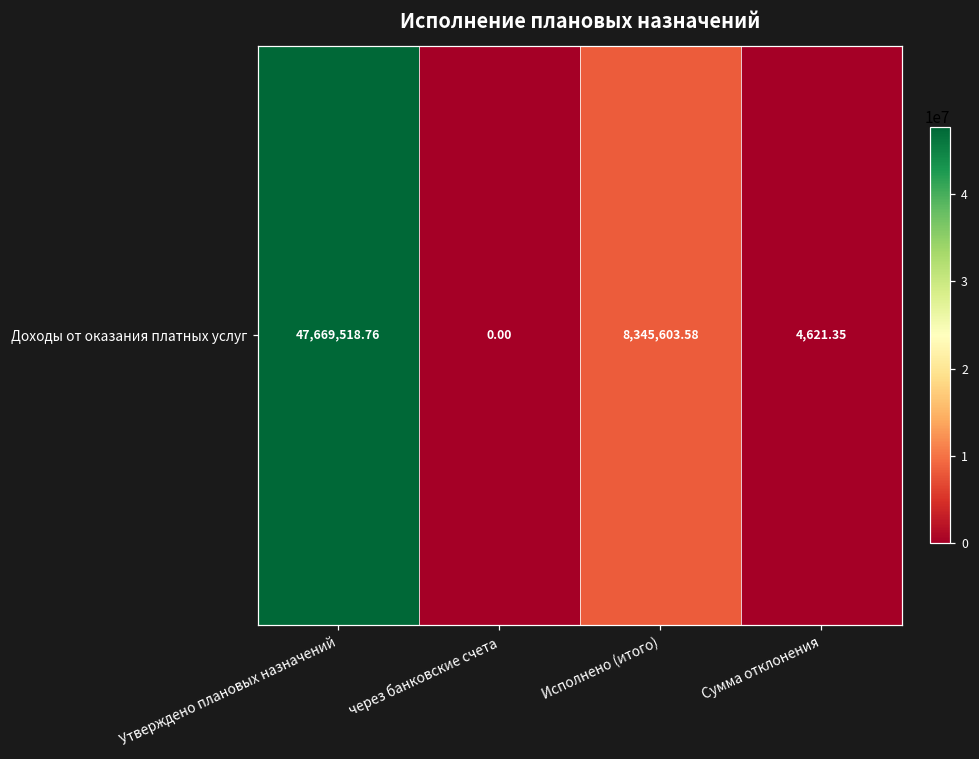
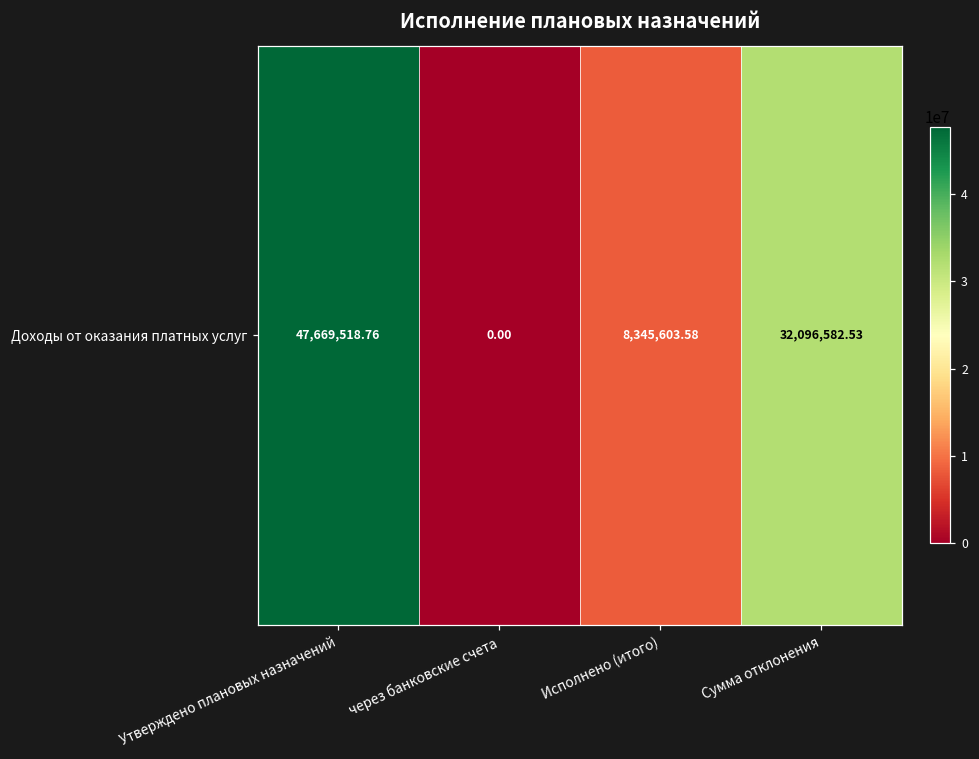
  {
    "Доходы от оказания платных услуг": {
      "Утверждено плановых назначений": "47,669,518.76",
      "через банковские счета": "0.00",
      "Исполнено (итого)": "8,345,603.58",
-     "Сумма отклонения": "4,621.35"
+     "Сумма отклонения": "32,096,582.53"
    }
  }
